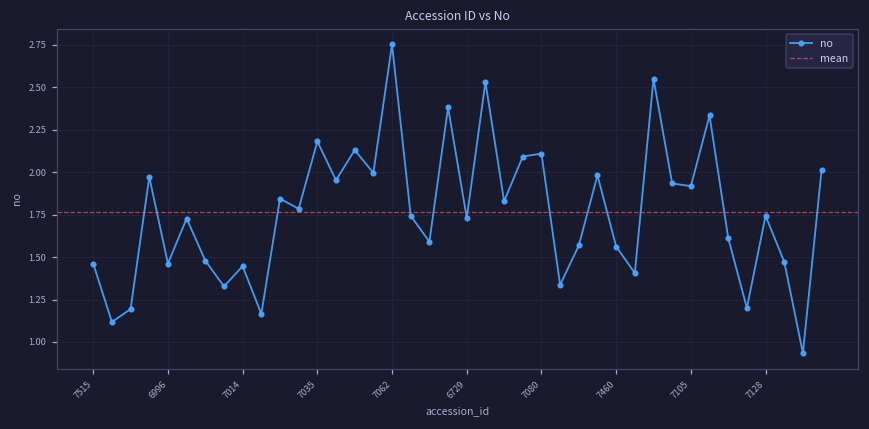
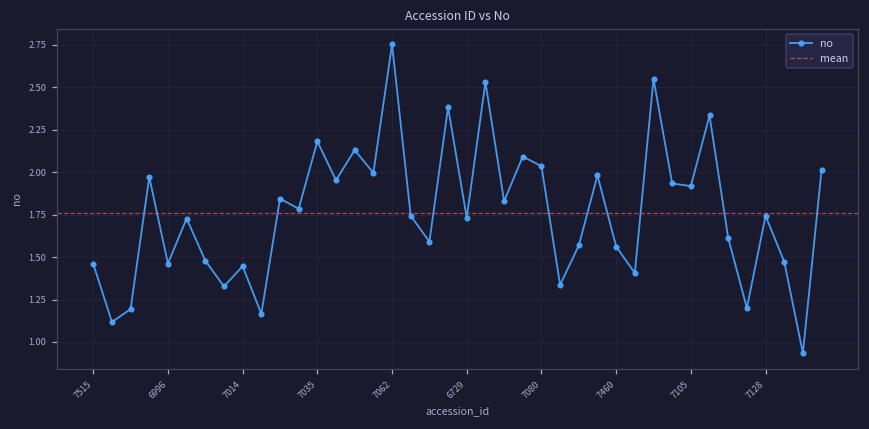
  {
    "7515": 1.46,
    "6996": 1.46,
    "7014": 1.45,
    "7035": 2.18,
    "7062": 2.75,
    "6729": 1.73,
-   "7080": 2.11,
+   "7080": 2.03,
    "7460": 1.56,
    "7105": 1.92,
    "7128": 1.74
  }
